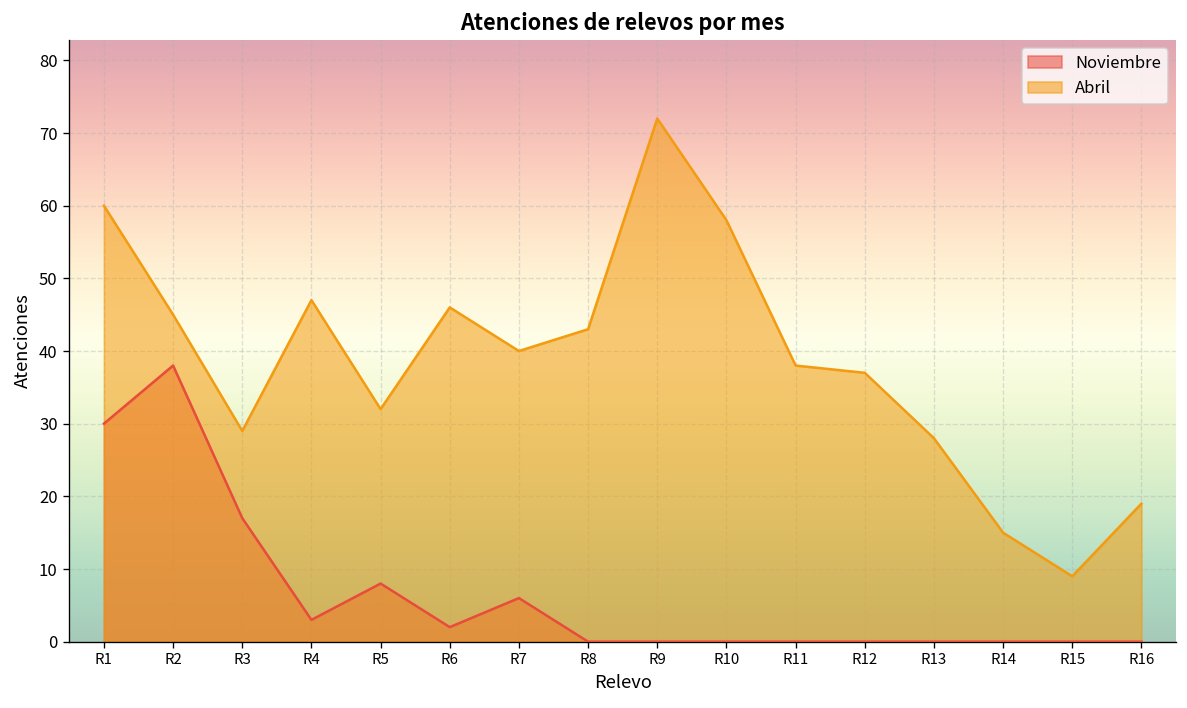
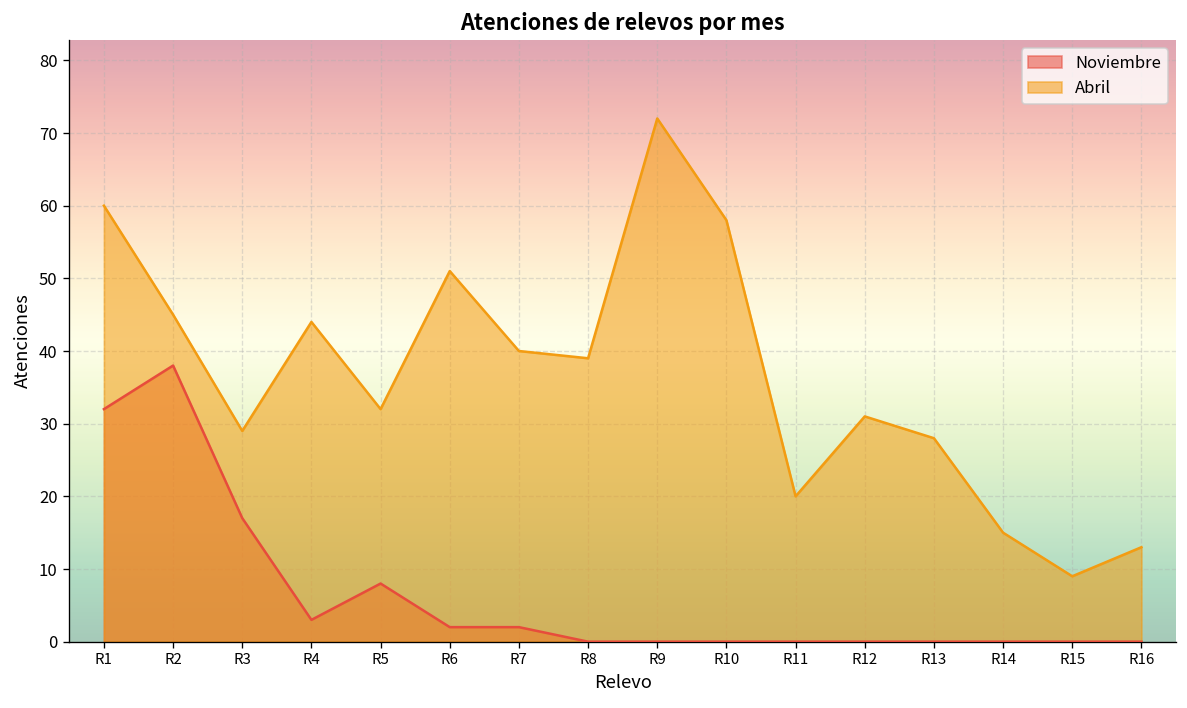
  {
    "Noviembre": {
-     "R1": 30,
+     "R1": 32,
      "R2": 38,
      "R3": 17,
      "R4": 3,
      "R5": 8,
      "R6": 2,
-     "R7": 6,
+     "R7": 2,
      "R8": 0,
      "R9": 0,
      "R10": 0,
      "R11": 0,
      "R12": 0,
      "R13": 0,
      "R14": 0,
      "R15": 0,
      "R16": 0
    },
    "Abril": {
      "R1": 60,
      "R2": 45,
      "R3": 29,
-     "R4": 47,
+     "R4": 44,
      "R5": 32,
-     "R6": 46,
+     "R6": 51,
      "R7": 40,
-     "R8": 43,
+     "R8": 39,
      "R9": 72,
      "R10": 58,
-     "R11": 38,
-     "R12": 37,
+     "R11": 20,
+     "R12": 31,
      "R13": 28,
      "R14": 15,
      "R15": 9,
-     "R16": 19
+     "R16": 13
    }
  }
